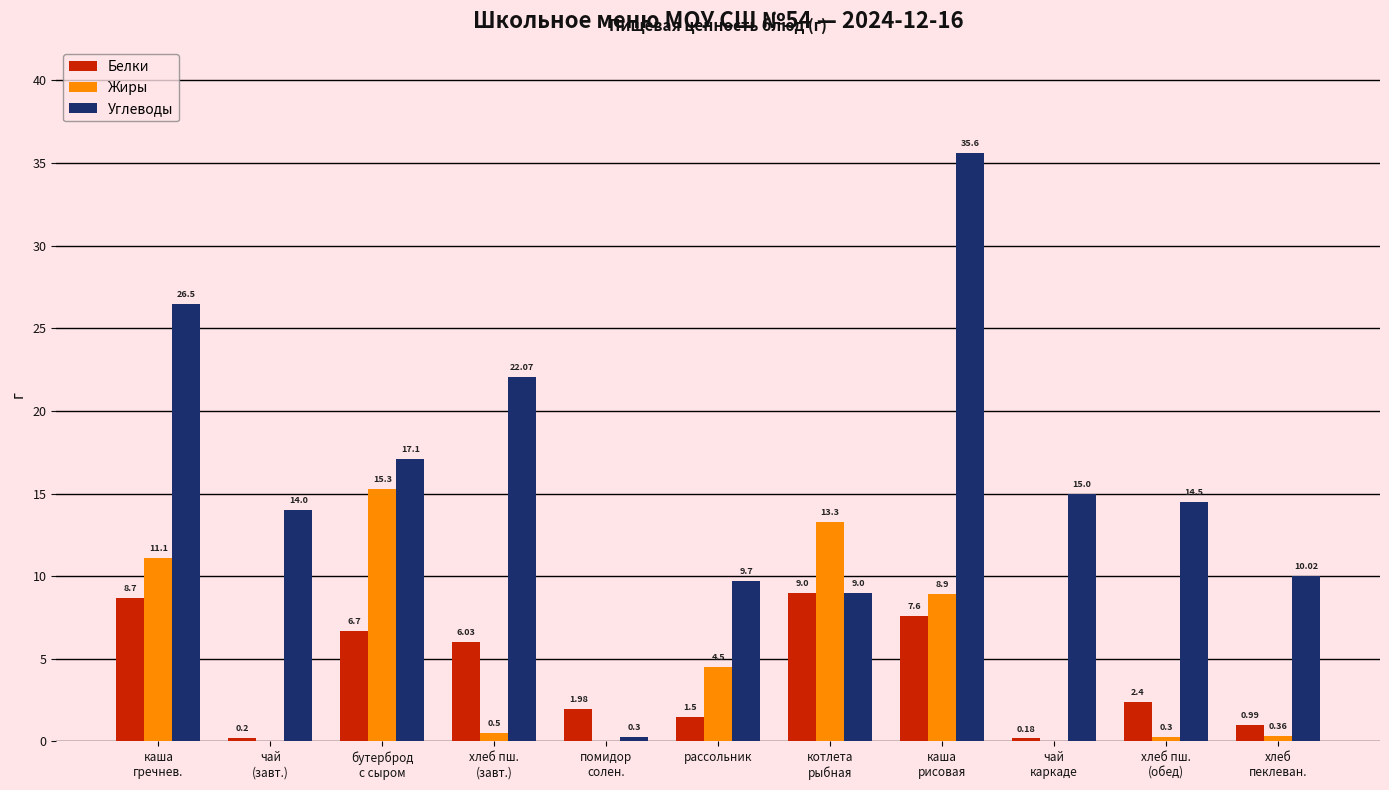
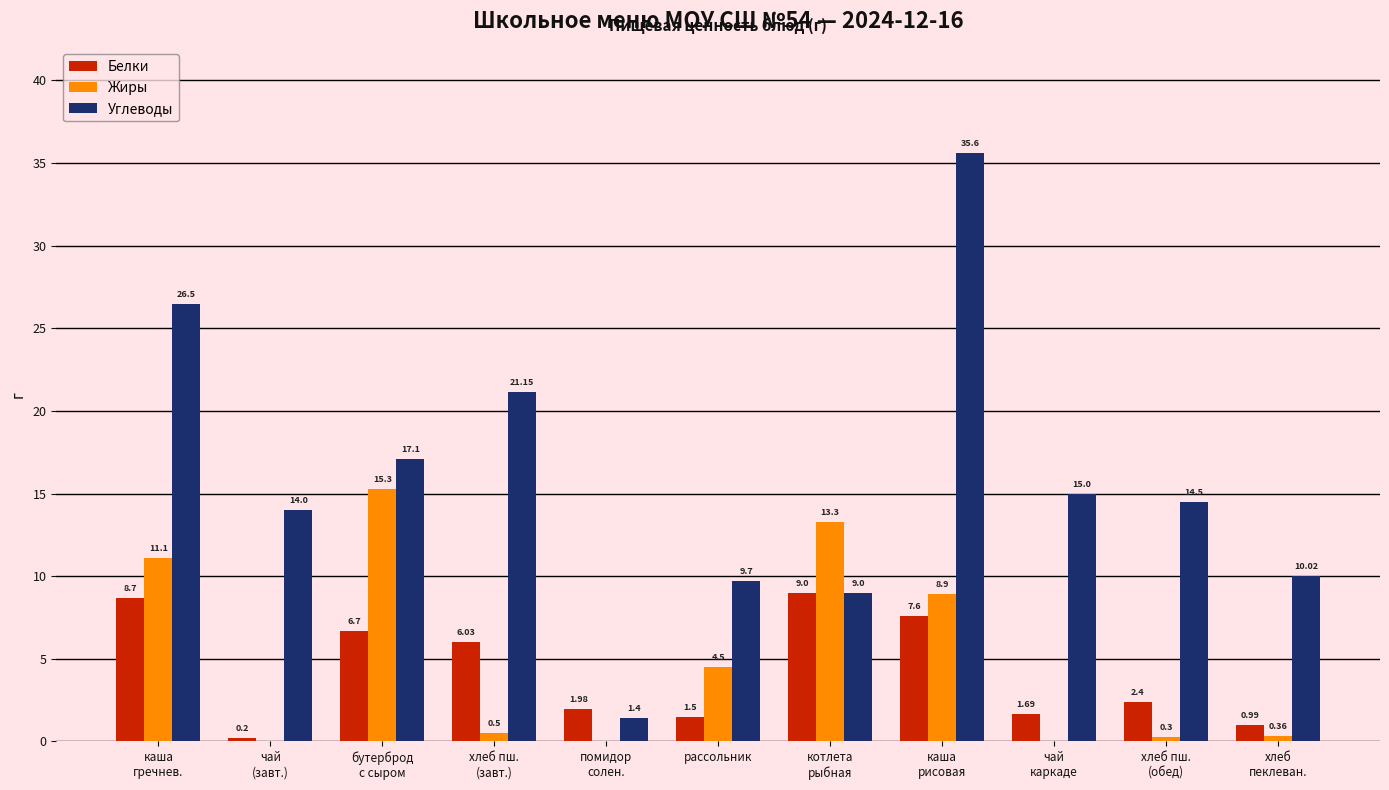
  {
    "Белки": {
      "каша гречнев.": 8.7,
      "чай (завт.)": 0.2,
      "бутерброд с сыром": 6.7,
      "хлеб пш. (завт.)": 6.03,
      "помидор солен.": 1.98,
      "рассольник": 1.5,
      "котлета рыбная": 9.0,
      "каша рисовая": 7.6,
-     "чай каркаде": 0.18,
+     "чай каркаде": 1.69,
      "хлеб пш. (обед)": 2.4,
      "хлеб пеклеван.": 0.99
    },
    "Жиры": {
      "каша гречнев.": 11.1,
      "бутерброд с сыром": 15.3,
      "хлеб пш. (завт.)": 0.5,
      "рассольник": 4.5,
      "котлета рыбная": 13.3,
      "каша рисовая": 8.9,
      "хлеб пш. (обед)": 0.3,
      "хлеб пеклеван.": 0.36
    },
    "Углеводы": {
      "каша гречнев.": 26.5,
      "чай (завт.)": 14.0,
      "бутерброд с сыром": 17.1,
-     "хлеб пш. (завт.)": 22.07,
-     "помидор солен.": 0.3,
+     "хлеб пш. (завт.)": 21.15,
+     "помидор солен.": 1.4,
      "рассольник": 9.7,
      "котлета рыбная": 9.0,
      "каша рисовая": 35.6,
      "чай каркаде": 15.0,
      "хлеб пш. (обед)": 14.5,
      "хлеб пеклеван.": 10.02
    }
  }
